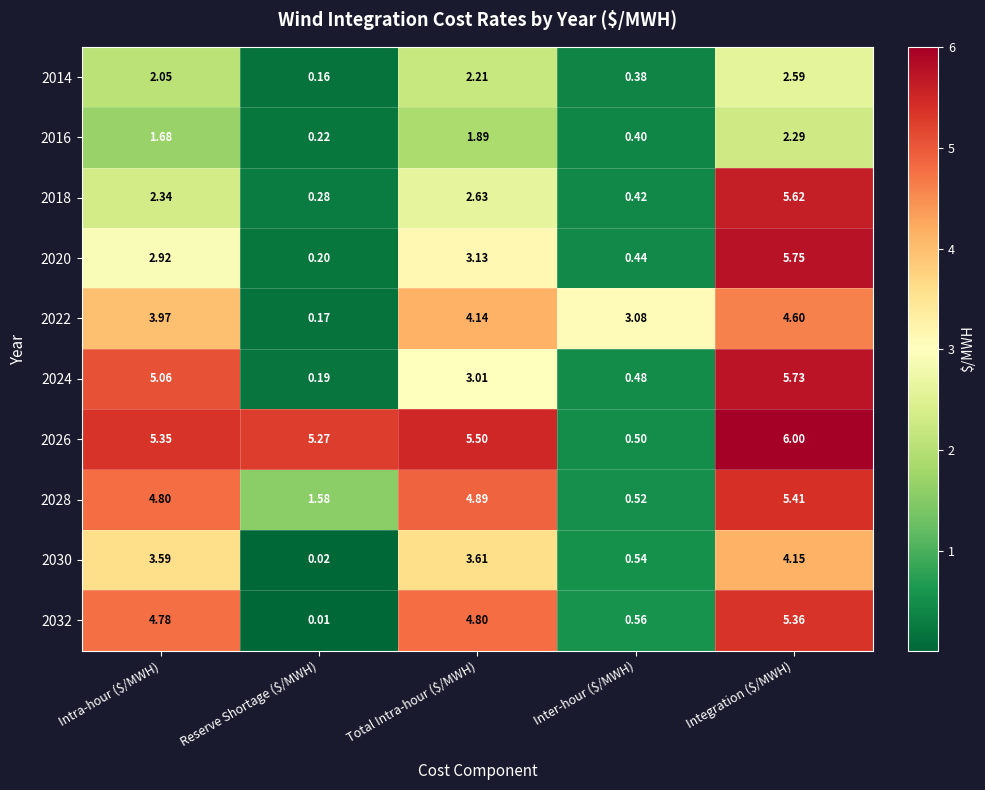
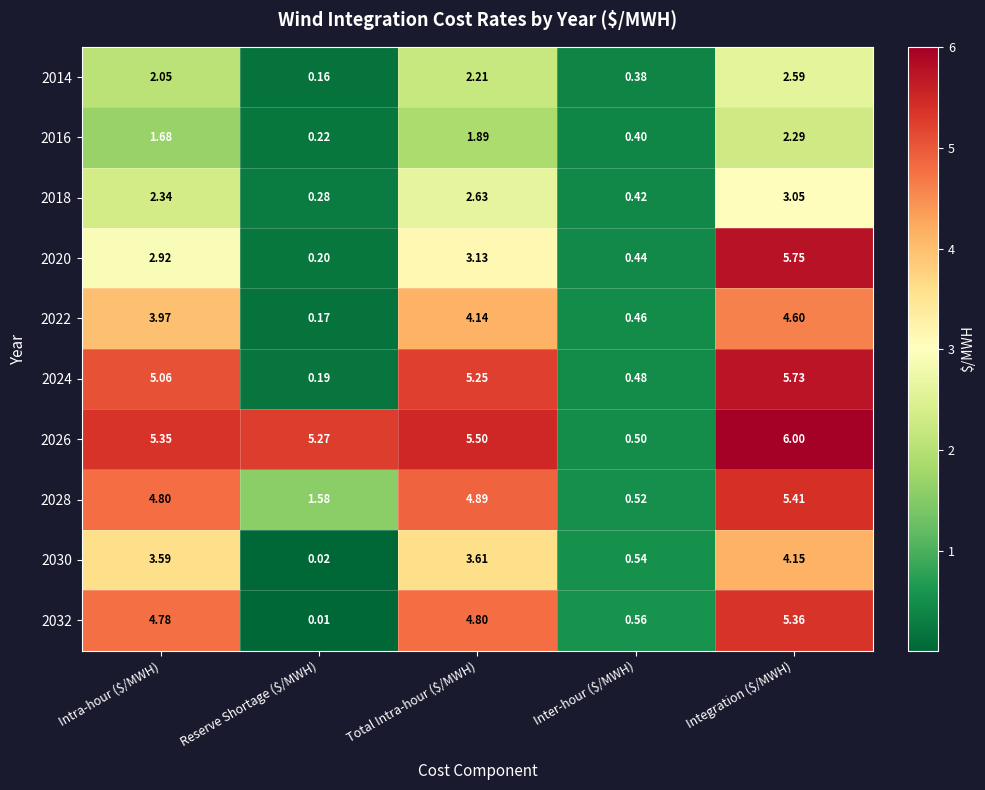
  {
    "2014": {
      "Intra-hour ($/MWH)": 2.05,
      "Reserve Shortage ($/MWH)": 0.16,
      "Total Intra-hour ($/MWH)": 2.21,
      "Inter-hour ($/MWH)": 0.38,
      "Integration ($/MWH)": 2.59
    },
    "2016": {
      "Intra-hour ($/MWH)": 1.68,
      "Reserve Shortage ($/MWH)": 0.22,
      "Total Intra-hour ($/MWH)": 1.89,
      "Inter-hour ($/MWH)": 0.40,
      "Integration ($/MWH)": 2.29
    },
    "2018": {
      "Intra-hour ($/MWH)": 2.34,
      "Reserve Shortage ($/MWH)": 0.28,
      "Total Intra-hour ($/MWH)": 2.63,
      "Inter-hour ($/MWH)": 0.42,
-     "Integration ($/MWH)": 5.62
+     "Integration ($/MWH)": 3.05
    },
    "2020": {
      "Intra-hour ($/MWH)": 2.92,
      "Reserve Shortage ($/MWH)": 0.20,
      "Total Intra-hour ($/MWH)": 3.13,
      "Inter-hour ($/MWH)": 0.44,
      "Integration ($/MWH)": 5.75
    },
    "2022": {
      "Intra-hour ($/MWH)": 3.97,
      "Reserve Shortage ($/MWH)": 0.17,
      "Total Intra-hour ($/MWH)": 4.14,
-     "Inter-hour ($/MWH)": 3.08,
+     "Inter-hour ($/MWH)": 0.46,
      "Integration ($/MWH)": 4.60
    },
    "2024": {
      "Intra-hour ($/MWH)": 5.06,
      "Reserve Shortage ($/MWH)": 0.19,
-     "Total Intra-hour ($/MWH)": 3.01,
+     "Total Intra-hour ($/MWH)": 5.25,
      "Inter-hour ($/MWH)": 0.48,
      "Integration ($/MWH)": 5.73
    },
    "2026": {
      "Intra-hour ($/MWH)": 5.35,
      "Reserve Shortage ($/MWH)": 5.27,
      "Total Intra-hour ($/MWH)": 5.50,
      "Inter-hour ($/MWH)": 0.50,
      "Integration ($/MWH)": 6.00
    },
    "2028": {
      "Intra-hour ($/MWH)": 4.80,
      "Reserve Shortage ($/MWH)": 1.58,
      "Total Intra-hour ($/MWH)": 4.89,
      "Inter-hour ($/MWH)": 0.52,
      "Integration ($/MWH)": 5.41
    },
    "2030": {
      "Intra-hour ($/MWH)": 3.59,
      "Reserve Shortage ($/MWH)": 0.02,
      "Total Intra-hour ($/MWH)": 3.61,
      "Inter-hour ($/MWH)": 0.54,
      "Integration ($/MWH)": 4.15
    },
    "2032": {
      "Intra-hour ($/MWH)": 4.78,
      "Reserve Shortage ($/MWH)": 0.01,
      "Total Intra-hour ($/MWH)": 4.80,
      "Inter-hour ($/MWH)": 0.56,
      "Integration ($/MWH)": 5.36
    }
  }
